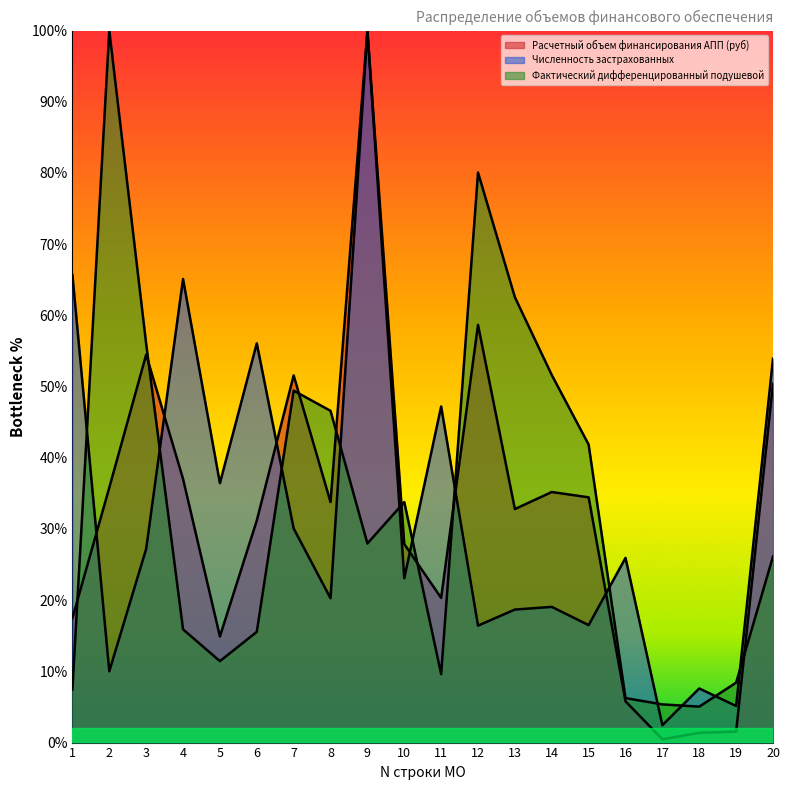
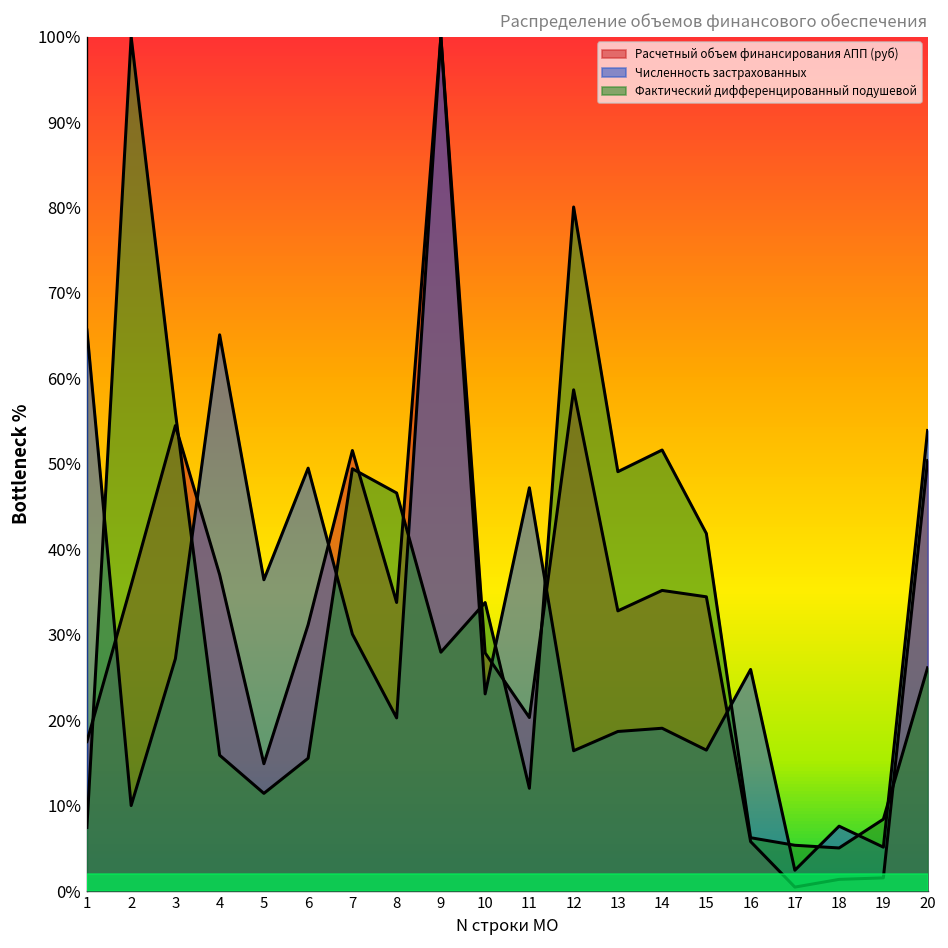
  {
    "Расчетный объем финансирования АПП (руб)": {
      "1": "17%",
      "2": "36%",
      "3": "54%",
      "4": "37%",
      "5": "15%",
      "6": "31%",
      "7": "52%",
      "8": "34%",
      "10": "28%",
      "11": "20%",
      "12": "59%",
      "13": "33%",
      "14": "35%",
      "15": "34%",
      "16": "6%",
      "20": "50%"
    },
    "Численность застрахованных": {
      "1": "66%",
      "2": "10%",
      "3": "27%",
      "4": "65%",
      "5": "36%",
-     "6": "56%",
+     "6": "49%",
      "7": "30%",
      "8": "20%",
      "10": "23%",
      "11": "47%",
      "12": "16%",
      "13": "19%",
      "14": "19%",
      "15": "16%",
      "16": "26%",
      "17": "2%",
      "18": "8%",
      "19": "5%",
      "20": "54%"
    },
    "Фактический дифференцированный подушевой": {
      "1": "7%",
      "2": "100%",
      "3": "56%",
      "4": "16%",
      "5": "11%",
      "6": "16%",
      "7": "49%",
      "8": "47%",
      "9": "28%",
      "10": "34%",
-     "11": "10%",
+     "11": "12%",
      "12": "80%",
-     "13": "63%",
+     "13": "49%",
      "14": "52%",
      "15": "42%",
      "16": "6%",
      "17": "5%",
      "18": "5%",
      "19": "8%",
      "20": "26%"
    }
  }
